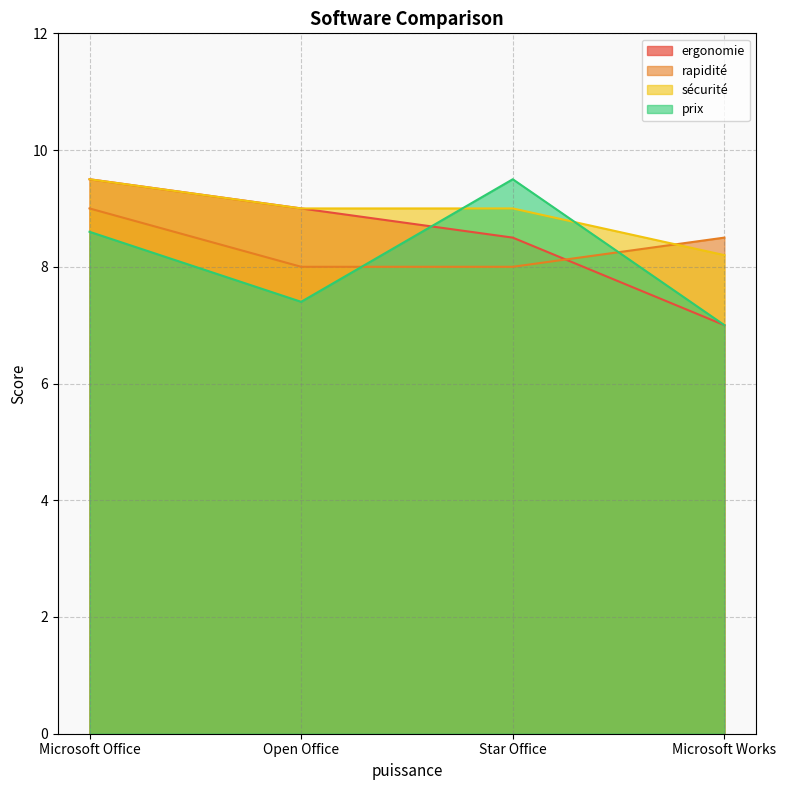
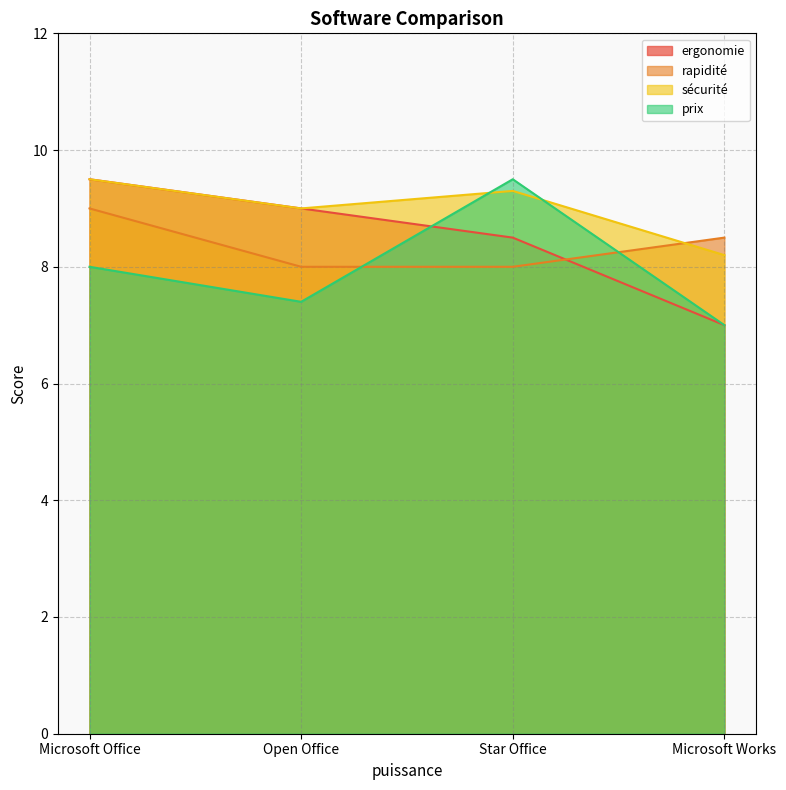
  {
    "sécurité": {
-     "Star Office": 9.0,
+     "Star Office": 9.3,
      "Microsoft Works": 8.2
    },
    "prix": {
-     "Microsoft Office": 8.6,
+     "Microsoft Office": 8.0,
      "Open Office": 7.4,
      "Star Office": 9.5
    }
  }
